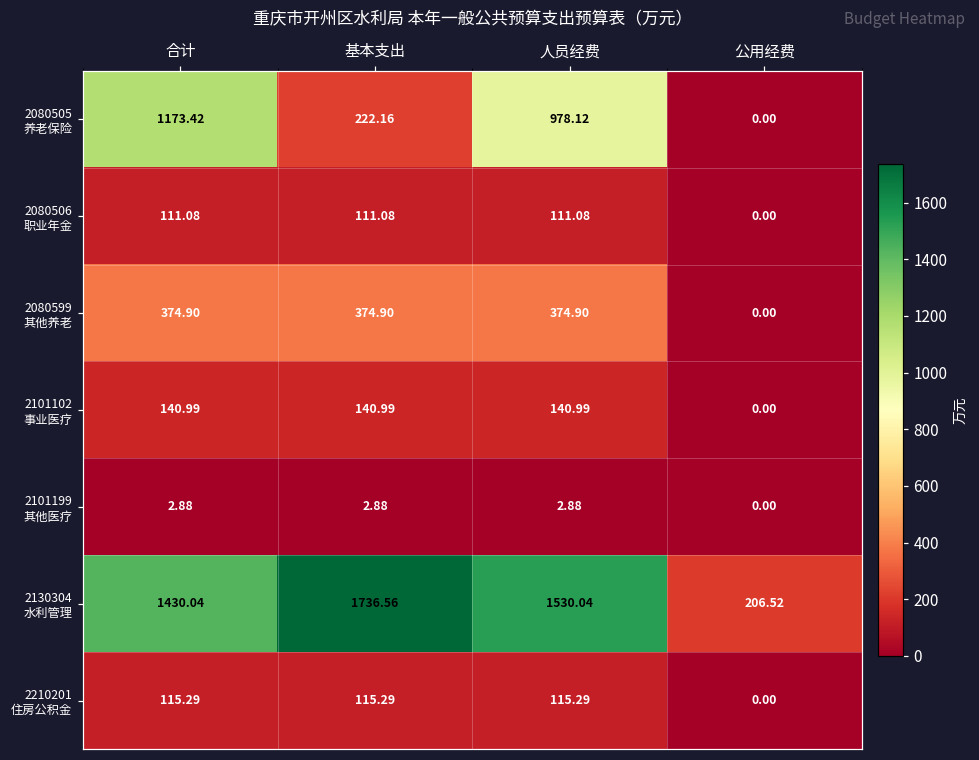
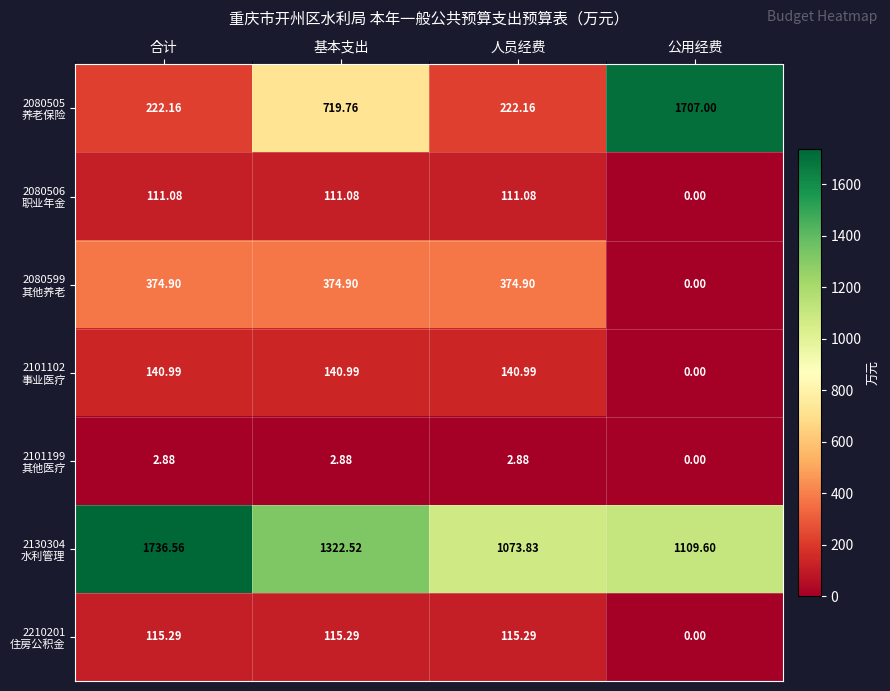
  {
    "2080505 养老保险": {
-     "合计": 1173.42,
-     "基本支出": 222.16,
-     "人员经费": 978.12,
-     "公用经费": 0.00
+     "合计": 222.16,
+     "基本支出": 719.76,
+     "人员经费": 222.16,
+     "公用经费": 1707.00
    },
    "2080506 职业年金": {
      "合计": 111.08,
      "基本支出": 111.08,
      "人员经费": 111.08,
      "公用经费": 0.00
    },
    "2080599 其他养老": {
      "合计": 374.90,
      "基本支出": 374.90,
      "人员经费": 374.90,
      "公用经费": 0.00
    },
    "2101102 事业医疗": {
      "合计": 140.99,
      "基本支出": 140.99,
      "人员经费": 140.99,
      "公用经费": 0.00
    },
    "2101199 其他医疗": {
      "合计": 2.88,
      "基本支出": 2.88,
      "人员经费": 2.88,
      "公用经费": 0.00
    },
    "2130304 水利管理": {
-     "合计": 1430.04,
-     "基本支出": 1736.56,
-     "人员经费": 1530.04,
-     "公用经费": 206.52
+     "合计": 1736.56,
+     "基本支出": 1322.52,
+     "人员经费": 1073.83,
+     "公用经费": 1109.60
    },
    "2210201 住房公积金": {
      "合计": 115.29,
      "基本支出": 115.29,
      "人员经费": 115.29,
      "公用经费": 0.00
    }
  }
